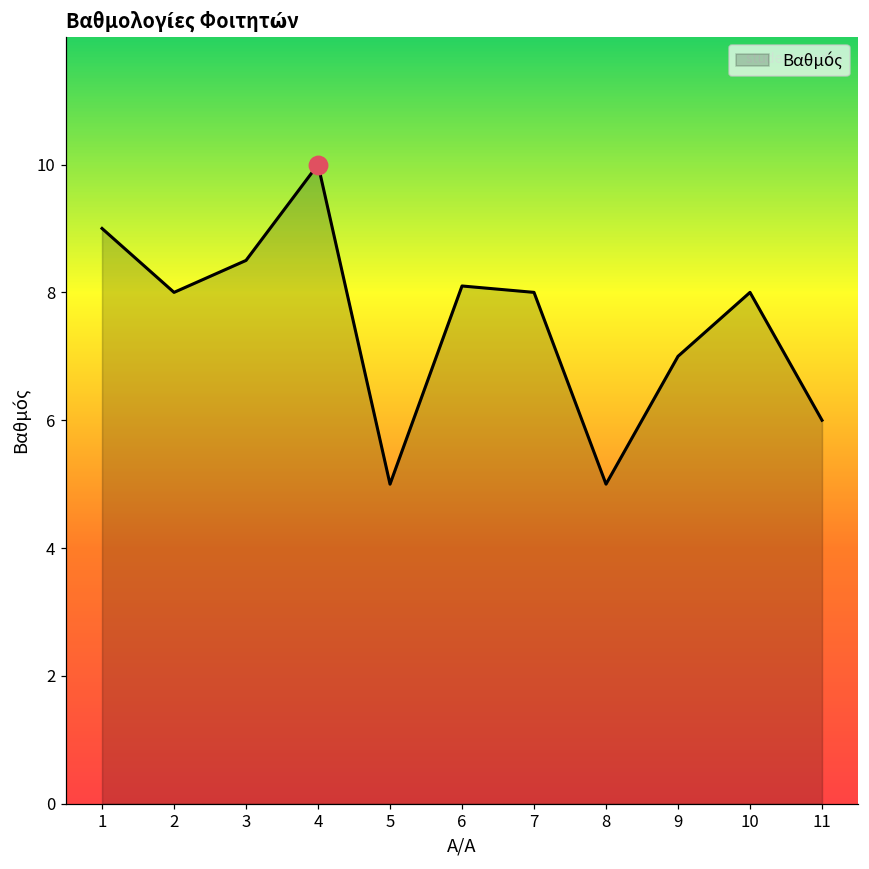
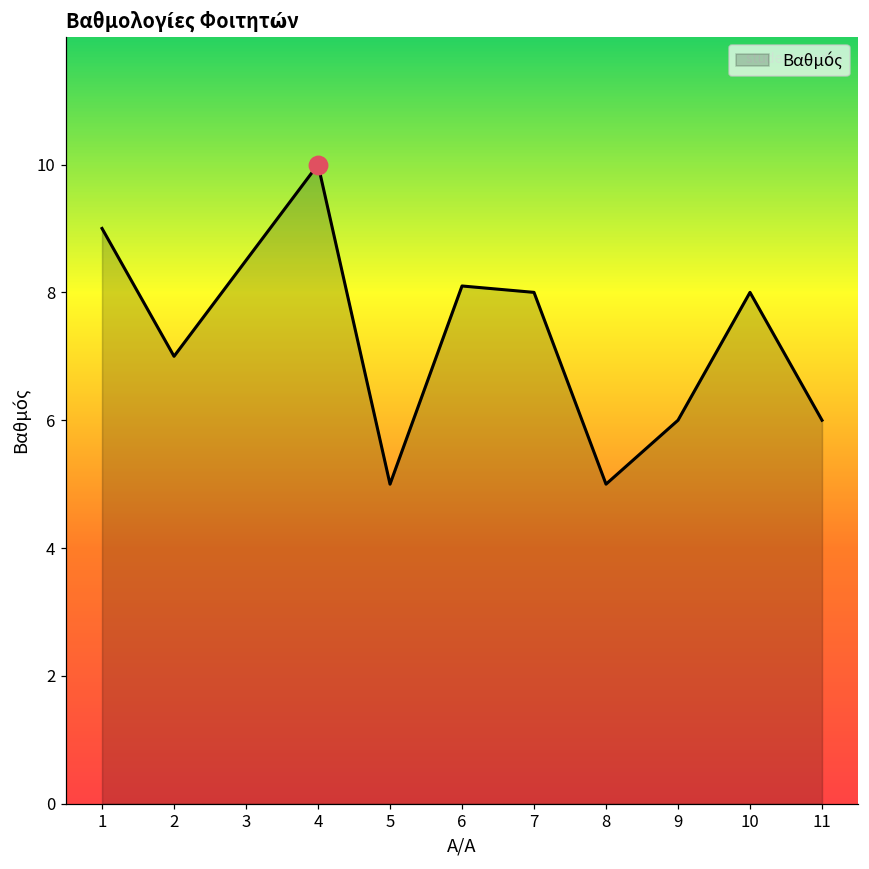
  {
    "Βαθμός": {
      "1": 9,
-     "2": 8,
+     "2": 7,
      "3": 8.5,
      "5": 5,
      "6": 8.1,
      "7": 8,
      "8": 5,
-     "9": 7,
+     "9": 6,
      "10": 8,
      "11": 6
    }
  }
